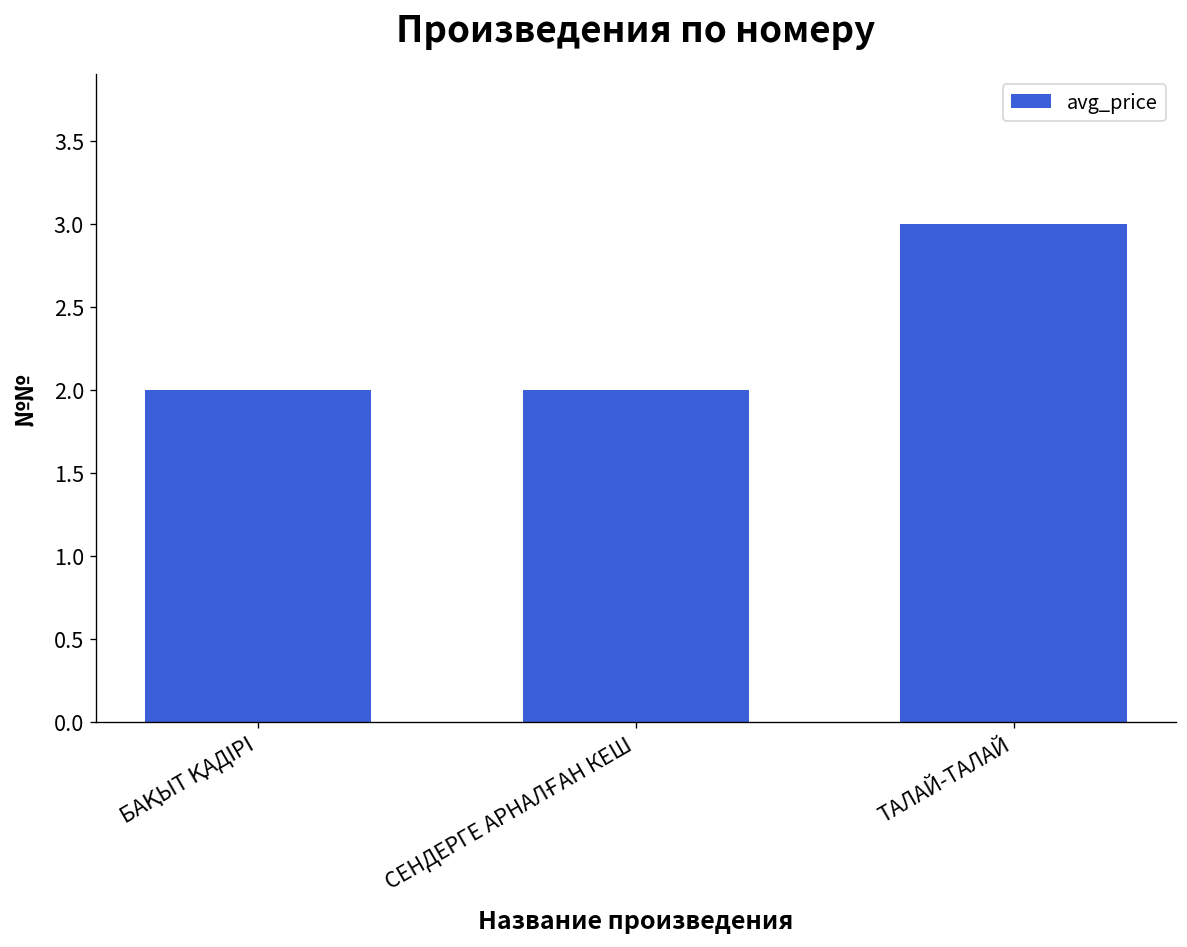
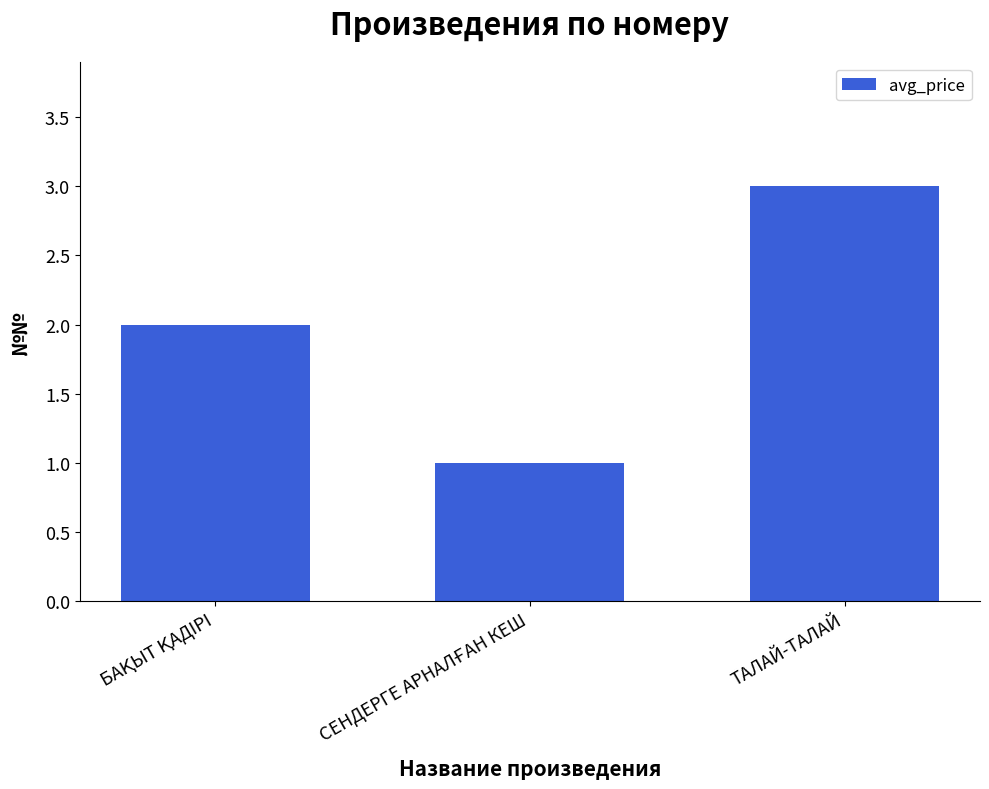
  {
    "БАҚЫТ ҚАДІРІ": 2,
-   "СЕНДЕРГЕ АРНАЛҒАН КЕШ": 2,
+   "СЕНДЕРГЕ АРНАЛҒАН КЕШ": 1,
    "ТАЛАЙ-ТАЛАЙ": 3
  }
